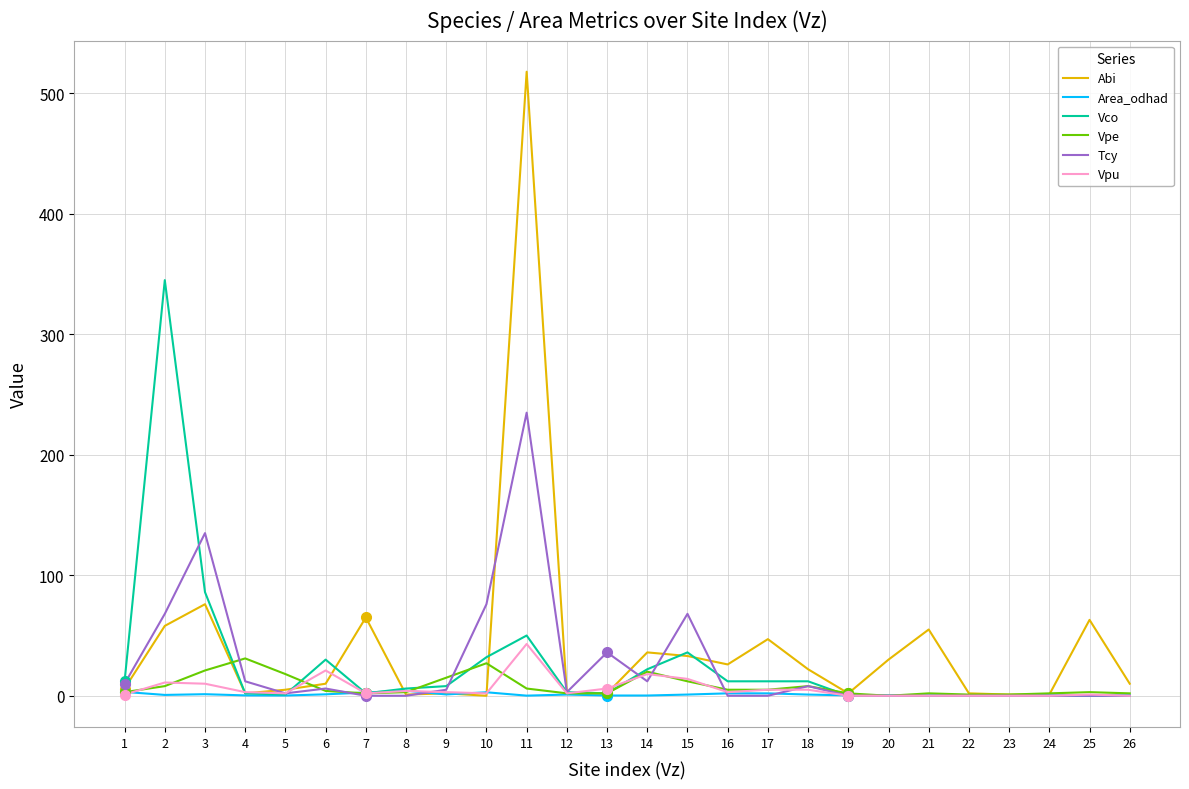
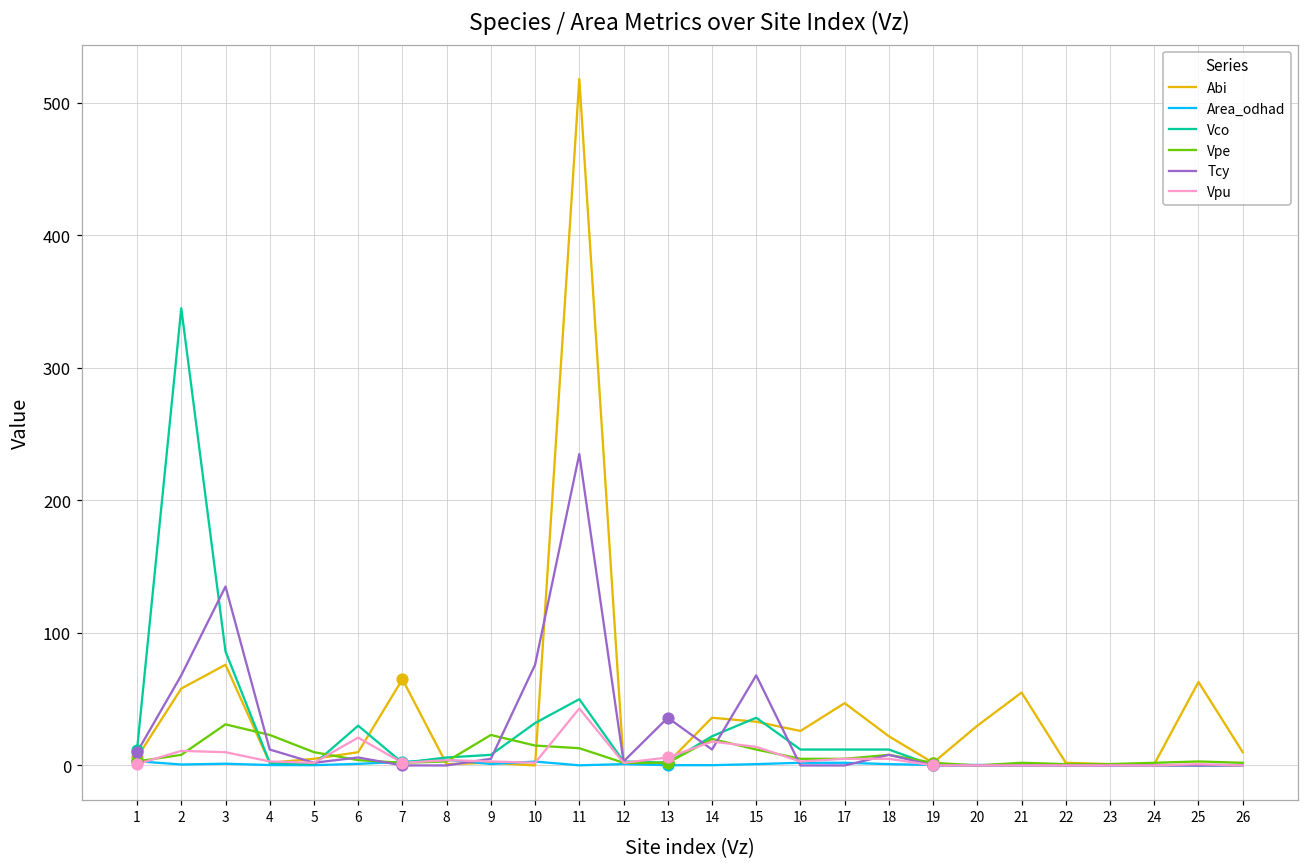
  {
    "Vpe": {
      "2": 8,
-     "3": 21,
-     "4": 31,
-     "5": 18,
-     "9": 15,
-     "10": 27,
-     "11": 6
+     "3": 31,
+     "4": 23,
+     "5": 10,
+     "9": 23,
+     "10": 15,
+     "11": 13
    }
  }
